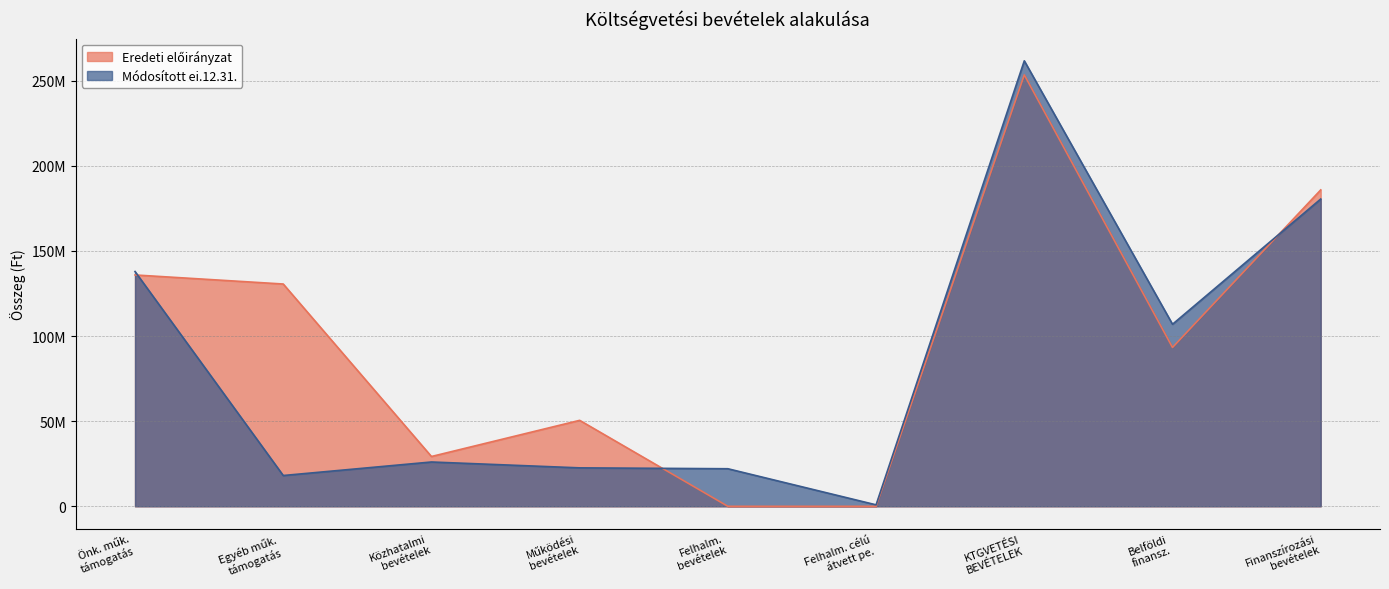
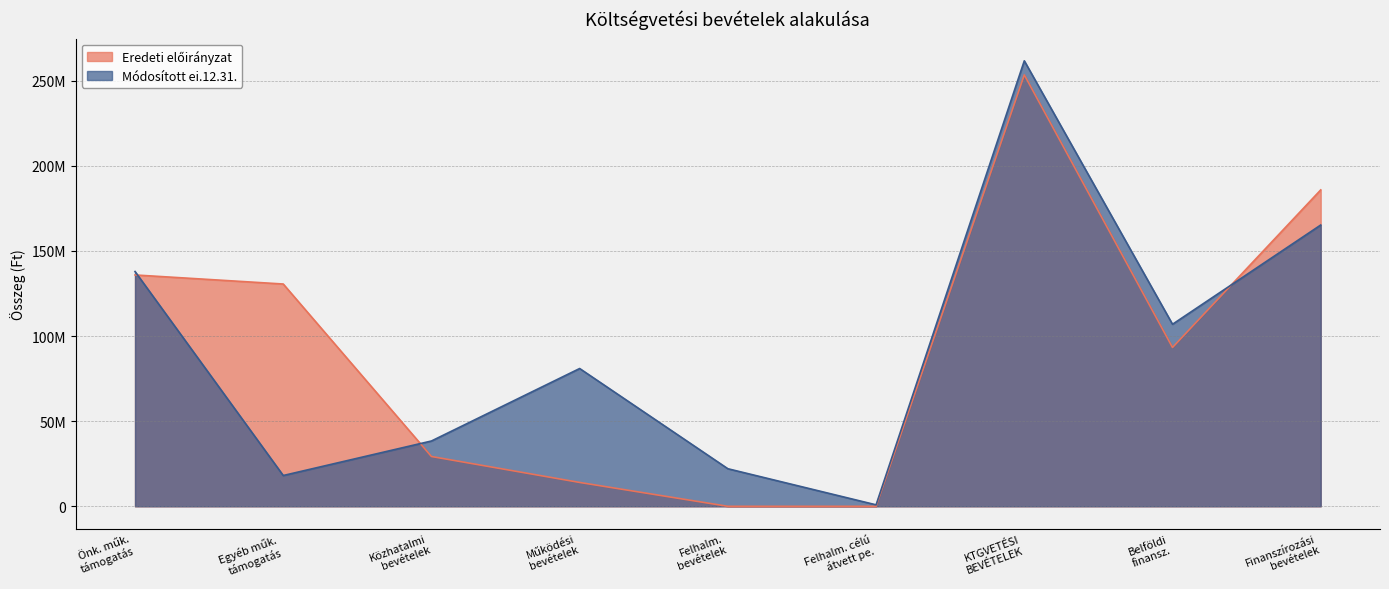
  {
    "Eredeti előirányzat": {
      "Önk. műk. támogatás": 136000000,
      "Egyéb műk. támogatás": 131000000,
      "Közhatalmi bevételek": 29000000,
-     "Működési bevételek": 50000000,
+     "Működési bevételek": 14000000,
      "Felhalm. bevételek": 0,
      "KTGVETÉSI BEVÉTELEK": 253000000,
      "Belföldi finansz.": 93000000,
      "Finanszírozási bevételek": 186000000
    },
    "Módosított ei.12.31.": {
      "Önk. műk. támogatás": 138000000,
      "Egyéb műk. támogatás": 18000000,
-     "Közhatalmi bevételek": 26000000,
-     "Működési bevételek": 23000000,
+     "Közhatalmi bevételek": 38000000,
+     "Működési bevételek": 81000000,
      "Felhalm. bevételek": 22000000,
      "KTGVETÉSI BEVÉTELEK": 262000000,
      "Belföldi finansz.": 107000000,
-     "Finanszírozási bevételek": 180000000
+     "Finanszírozási bevételek": 165000000
    }
  }
